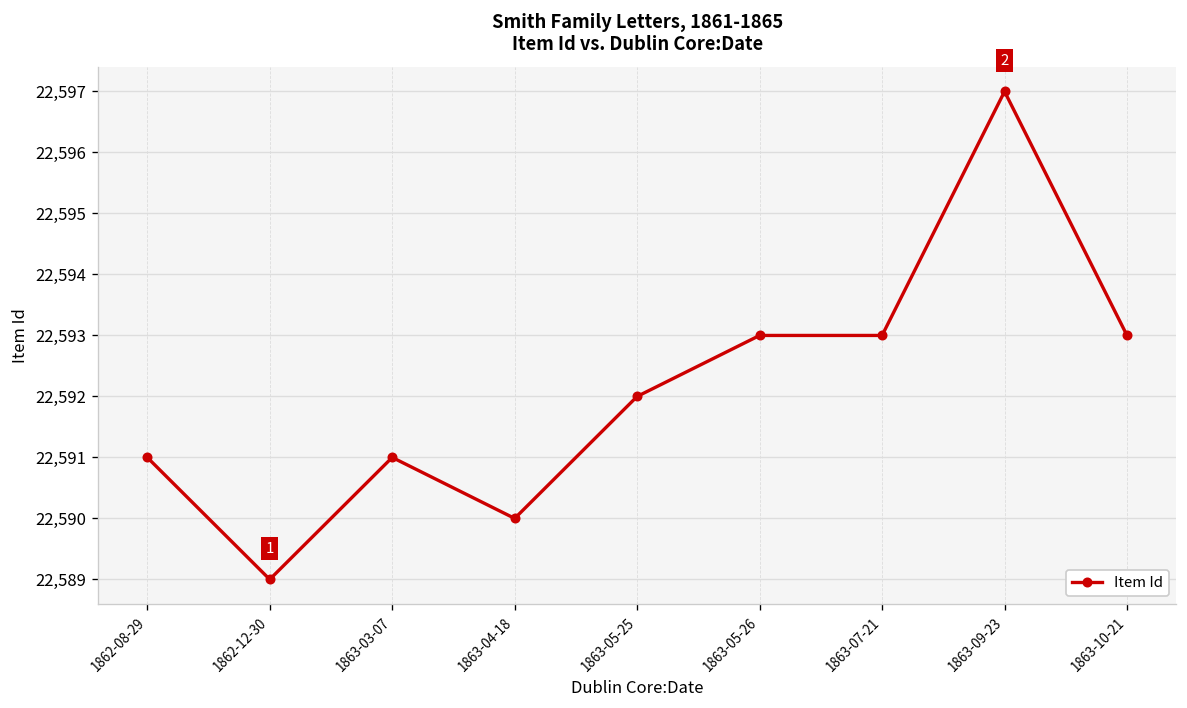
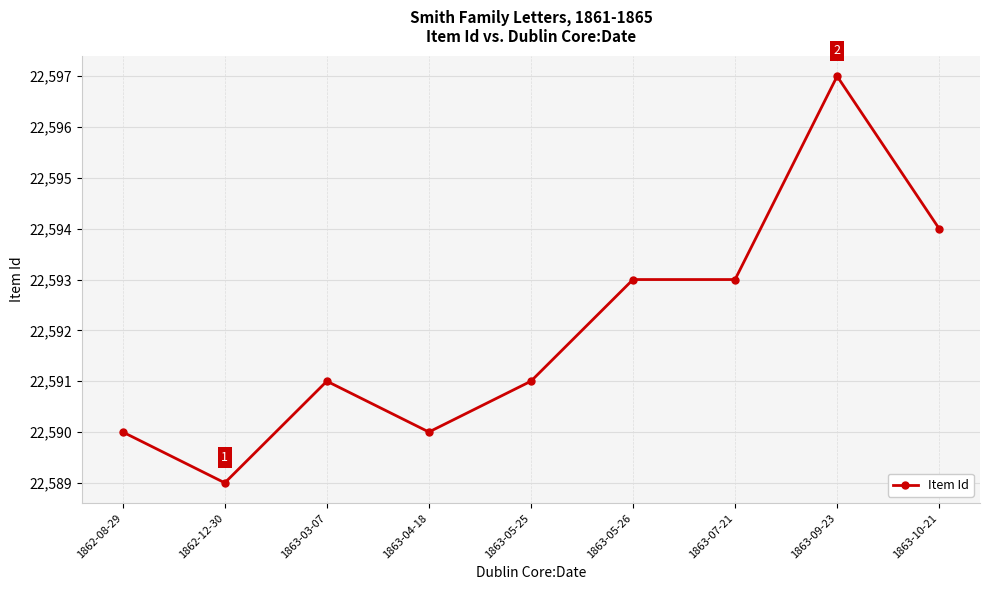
  {
-   "1862-08-29": "22,591",
+   "1862-08-29": "22,590",
    "1863-03-07": "22,591",
    "1863-04-18": "22,590",
-   "1863-05-25": "22,592",
+   "1863-05-25": "22,591",
    "1863-05-26": "22,593",
    "1863-07-21": "22,593",
-   "1863-10-21": "22,593"
+   "1863-10-21": "22,594"
  }
